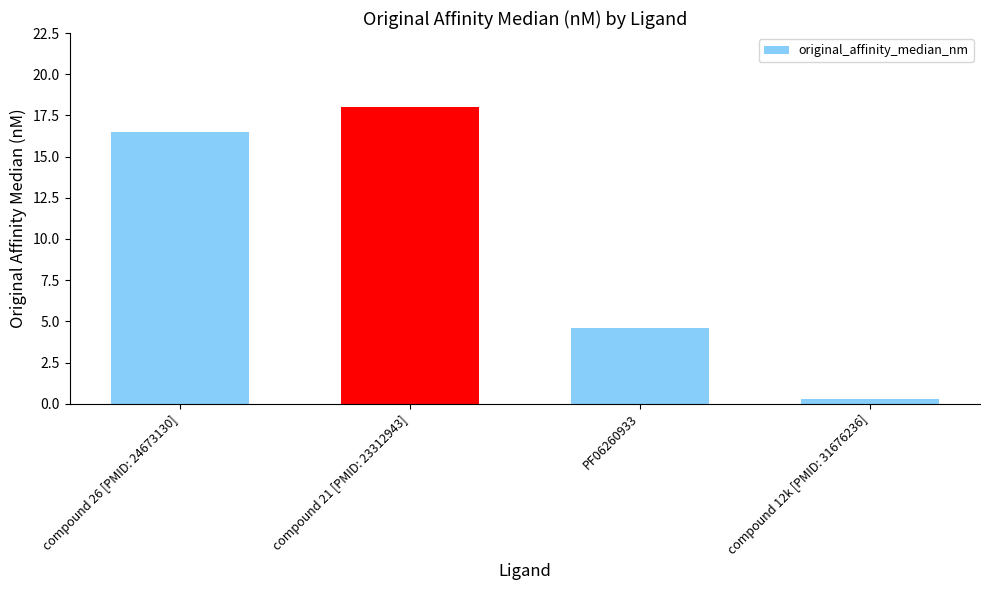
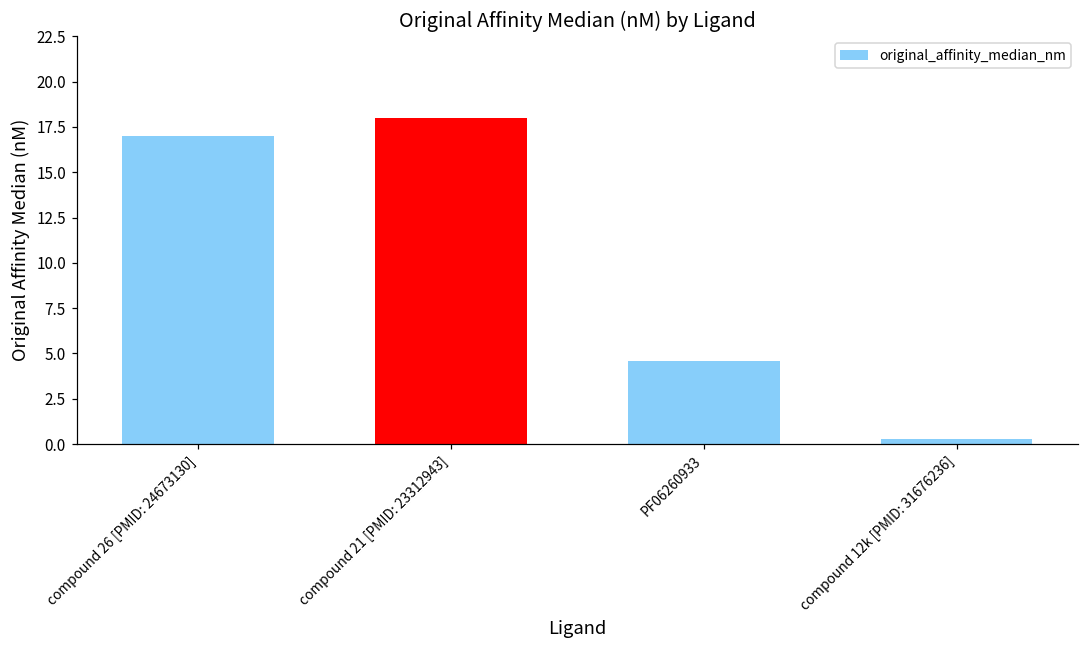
  {
-   "compound 26 [PMID: 24673130]": 16.5,
+   "compound 26 [PMID: 24673130]": 17.0,
    "compound 21 [PMID: 23312943]": 18.0,
    "PF06260933": 4.6,
    "compound 12k [PMID: 31676236]": 0.3
  }
